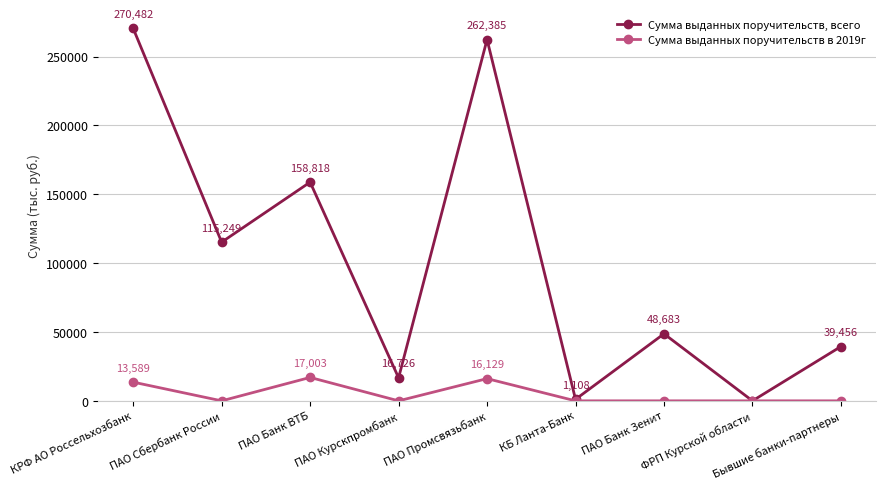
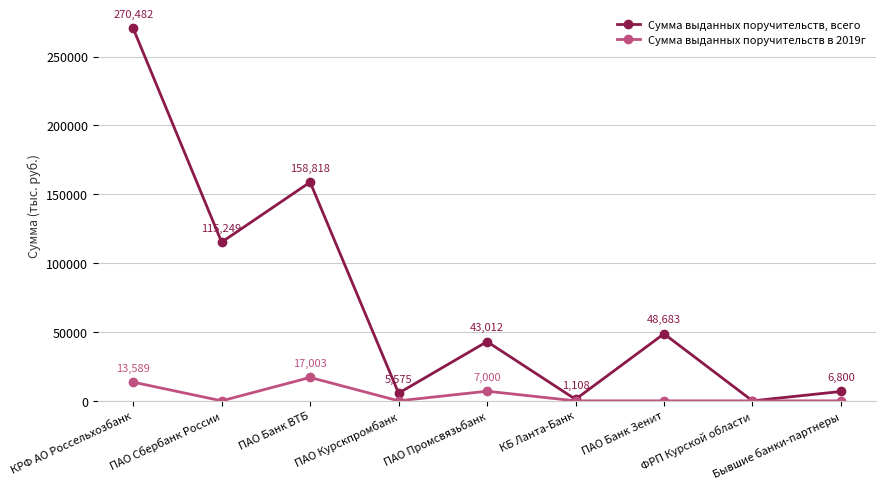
  {
    "Сумма выданных поручительств, всего": {
      "КРФ АО Россельхозбанк": "270,482",
      "ПАО Сбербанк России": "115,249",
      "ПАО Банк ВТБ": "158,818",
-     "ПАО Курскпромбанк": "16,726",
-     "ПАО Промсвязьбанк": "262,385",
+     "ПАО Курскпромбанк": "5,575",
+     "ПАО Промсвязьбанк": "43,012",
      "ПАО Банк Зенит": "48,683",
-     "Бывшие банки-партнеры": "39,456"
+     "Бывшие банки-партнеры": "6,800"
    },
    "Сумма выданных поручительств в 2019г": {
      "КРФ АО Россельхозбанк": "13,589",
      "ПАО Банк ВТБ": "17,003",
-     "ПАО Промсвязьбанк": "16,129"
+     "ПАО Промсвязьбанк": "7,000"
    }
  }
